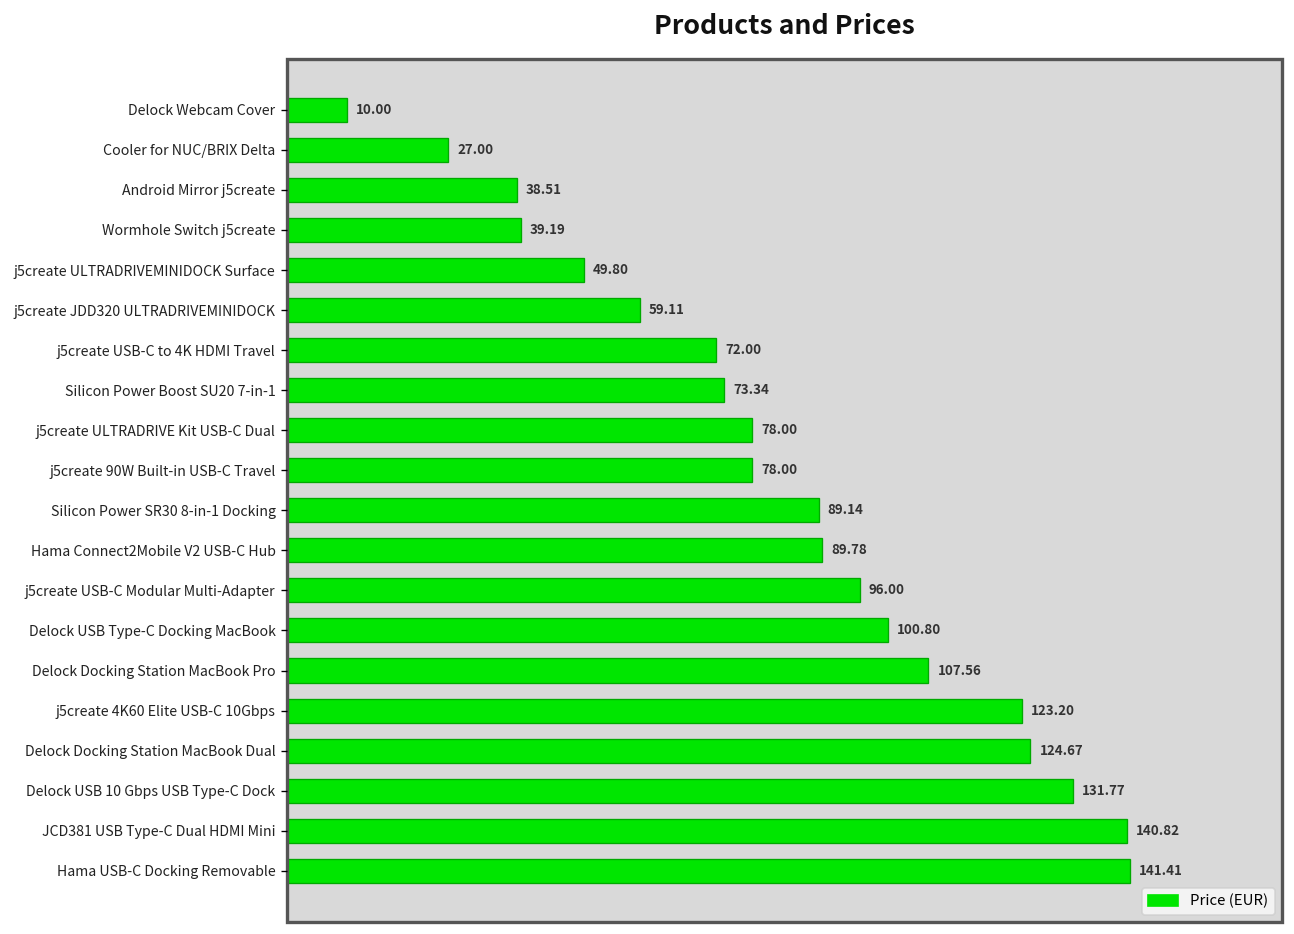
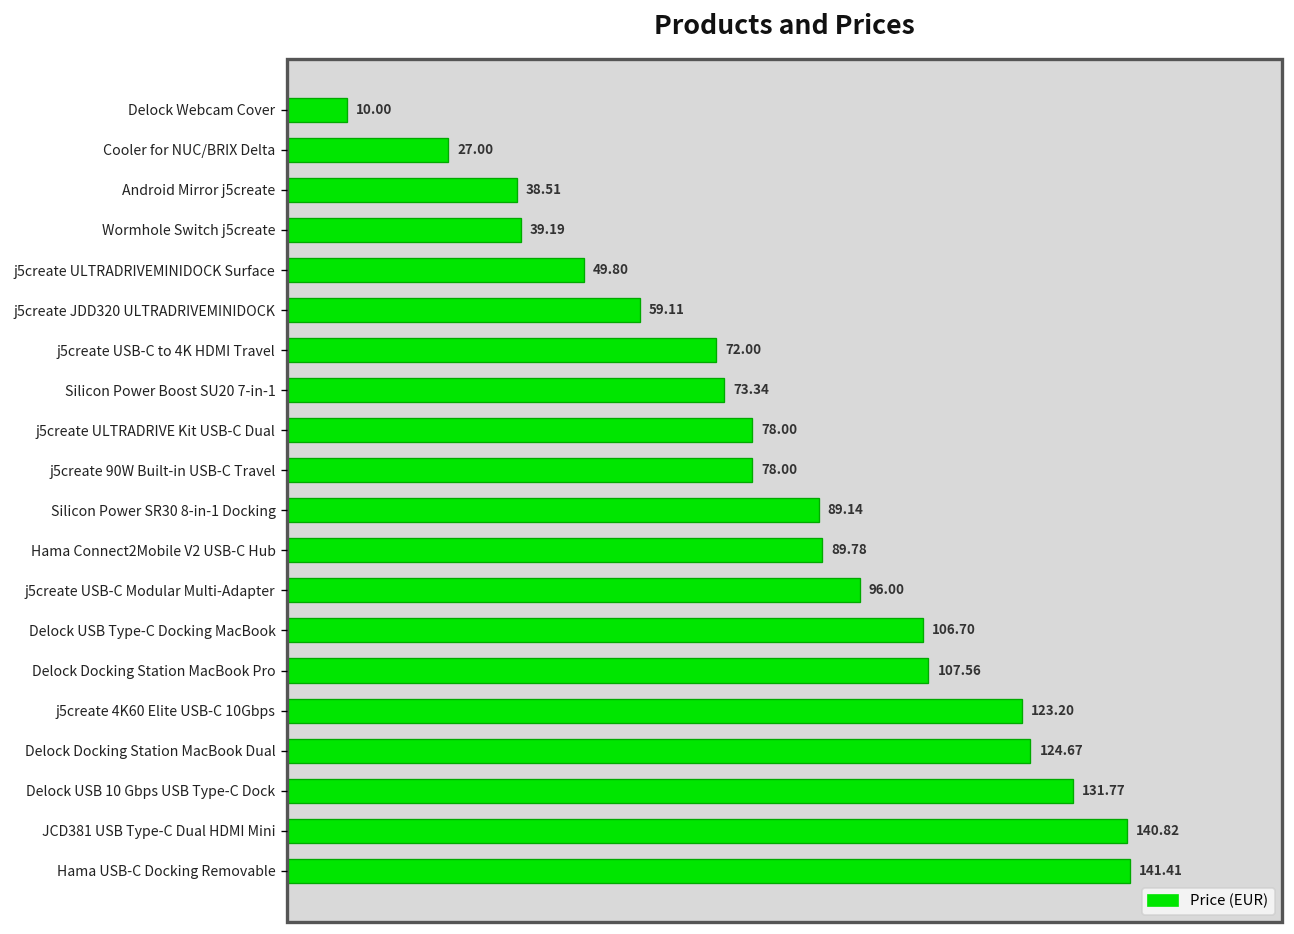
  {
    "Delock Webcam Cover": 10.00,
    "Cooler for NUC/BRIX Delta": 27.00,
    "Android Mirror j5create": 38.51,
    "Wormhole Switch j5create": 39.19,
    "j5create ULTRADRIVEMINIDOCK Surface": 49.80,
    "j5create JDD320 ULTRADRIVEMINIDOCK": 59.11,
    "j5create USB-C to 4K HDMI Travel": 72.00,
    "Silicon Power Boost SU20 7-in-1": 73.34,
    "j5create ULTRADRIVE Kit USB-C Dual": 78.00,
    "j5create 90W Built-in USB-C Travel": 78.00,
    "Silicon Power SR30 8-in-1 Docking": 89.14,
    "Hama Connect2Mobile V2 USB-C Hub": 89.78,
    "j5create USB-C Modular Multi-Adapter": 96.00,
-   "Delock USB Type-C Docking MacBook": 100.80,
+   "Delock USB Type-C Docking MacBook": 106.70,
    "Delock Docking Station MacBook Pro": 107.56,
    "j5create 4K60 Elite USB-C 10Gbps": 123.20,
    "Delock Docking Station MacBook Dual": 124.67,
    "Delock USB 10 Gbps USB Type-C Dock": 131.77,
    "JCD381 USB Type-C Dual HDMI Mini": 140.82,
    "Hama USB-C Docking Removable": 141.41
  }
